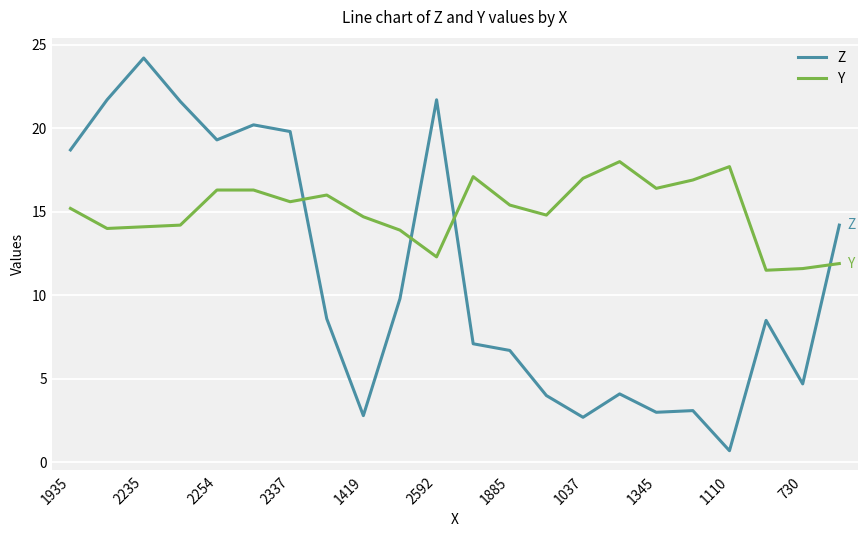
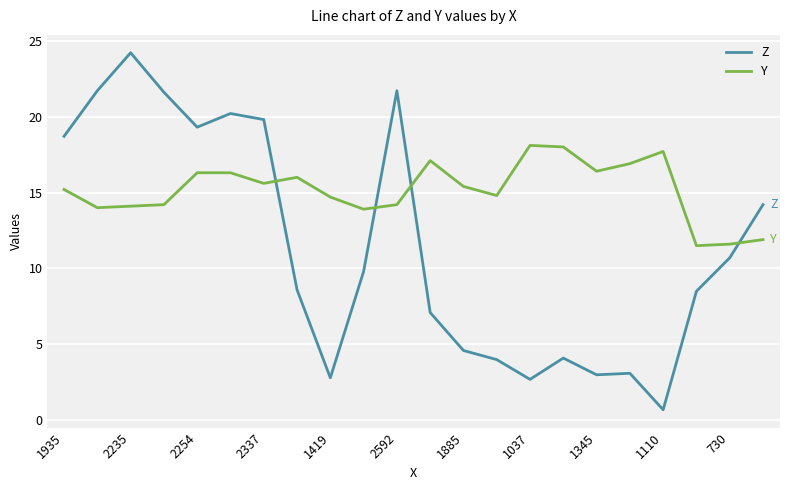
  {
    "Z": {
      "1935": 18.7,
      "2235": 24.2,
      "2254": 19.3,
      "2337": 19.8,
      "1419": 2.8,
      "2592": 21.7,
-     "1885": 6.7,
+     "1885": 4.6,
      "1037": 2.7,
      "1345": 3.0,
      "1110": 0.7,
-     "730": 4.7
+     "730": 10.7
    },
    "Y": {
      "1935": 15.2,
      "2235": 14.1,
      "2254": 16.3,
      "2337": 15.6,
      "1419": 14.7,
-     "2592": 12.3,
+     "2592": 14.2,
      "1885": 15.4,
-     "1037": 17.0,
+     "1037": 18.1,
      "1345": 16.4,
      "1110": 17.7,
      "730": 11.6
    }
  }
